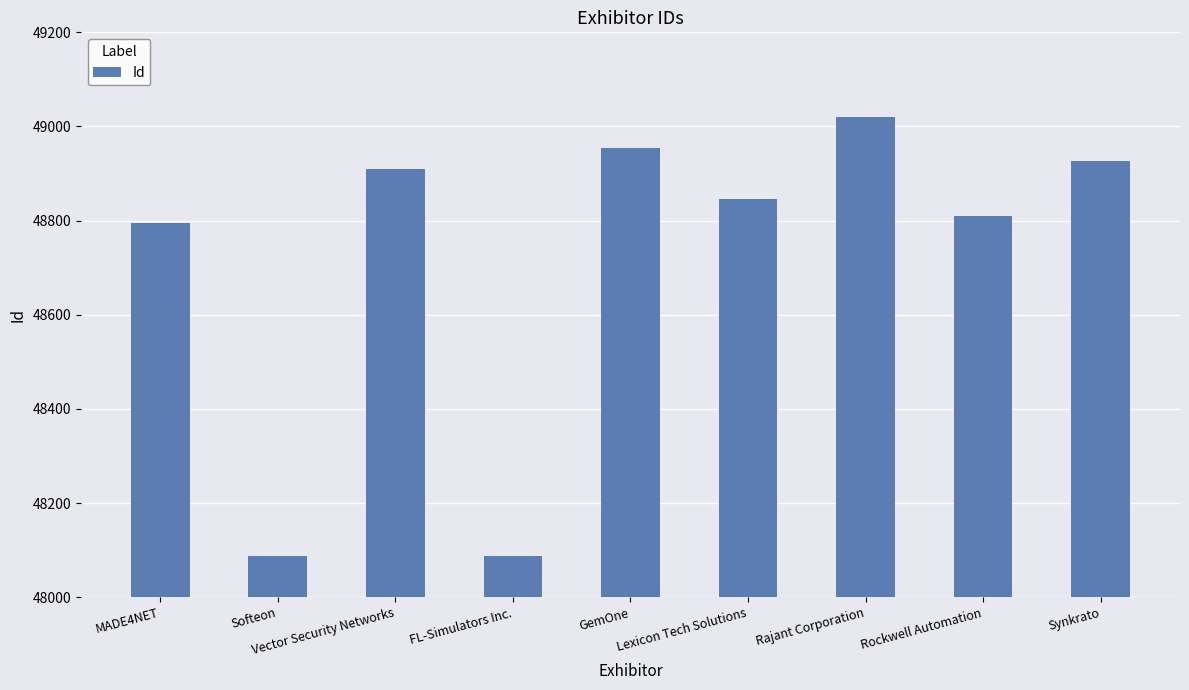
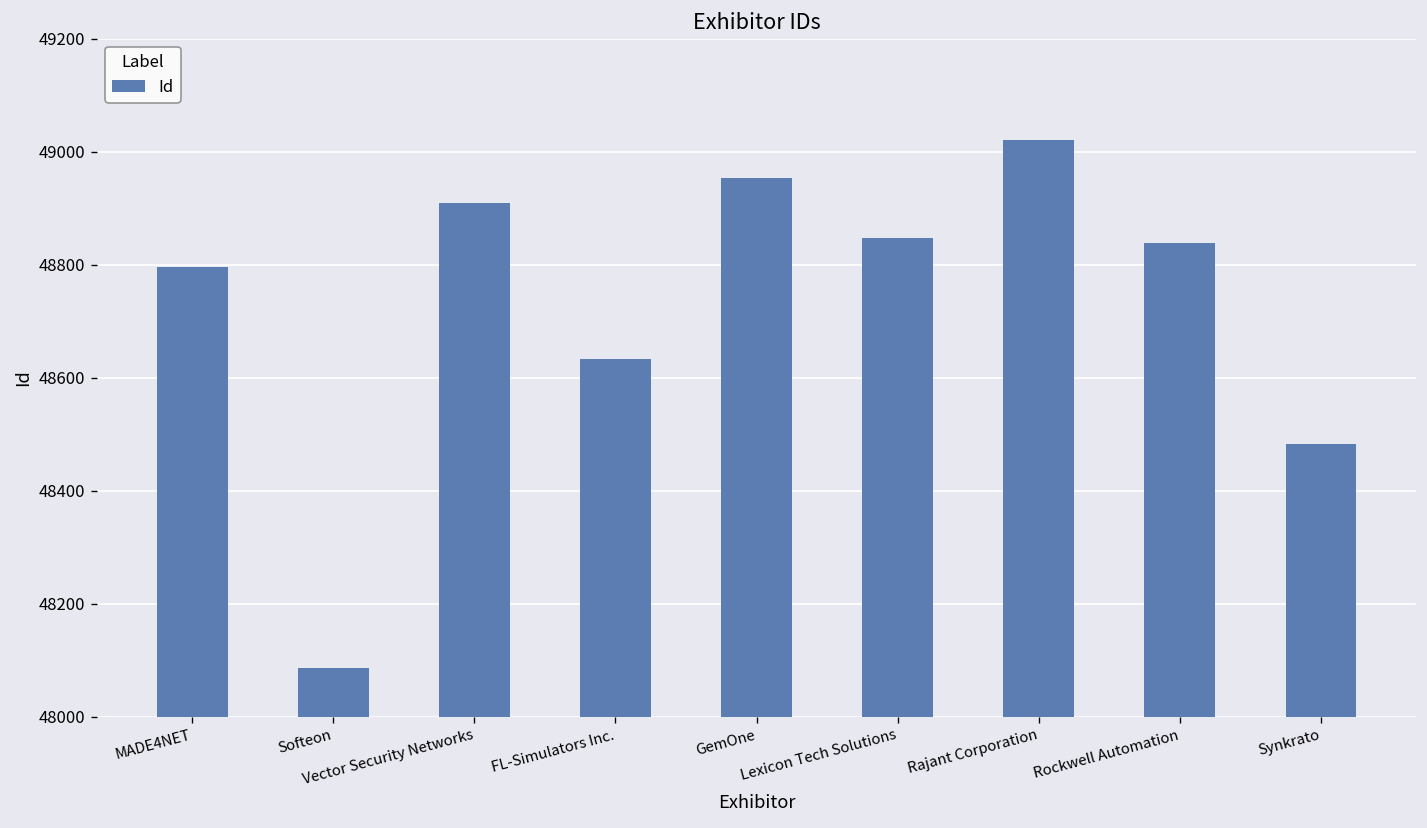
  {
    "MADE4NET": 48800,
    "Softeon": 48090,
    "Vector Security Networks": 48910,
-   "FL-Simulators Inc.": 48090,
+   "FL-Simulators Inc.": 48630,
    "GemOne": 48950,
    "Lexicon Tech Solutions": 48850,
    "Rajant Corporation": 49020,
-   "Rockwell Automation": 48810,
-   "Synkrato": 48930
+   "Rockwell Automation": 48840,
+   "Synkrato": 48480
  }
